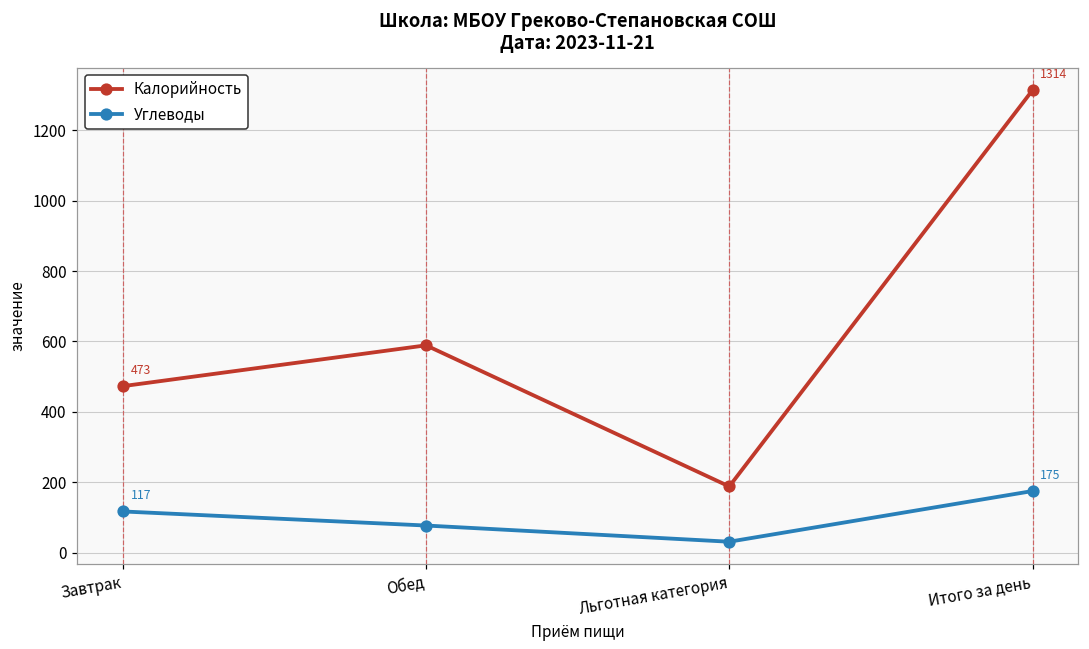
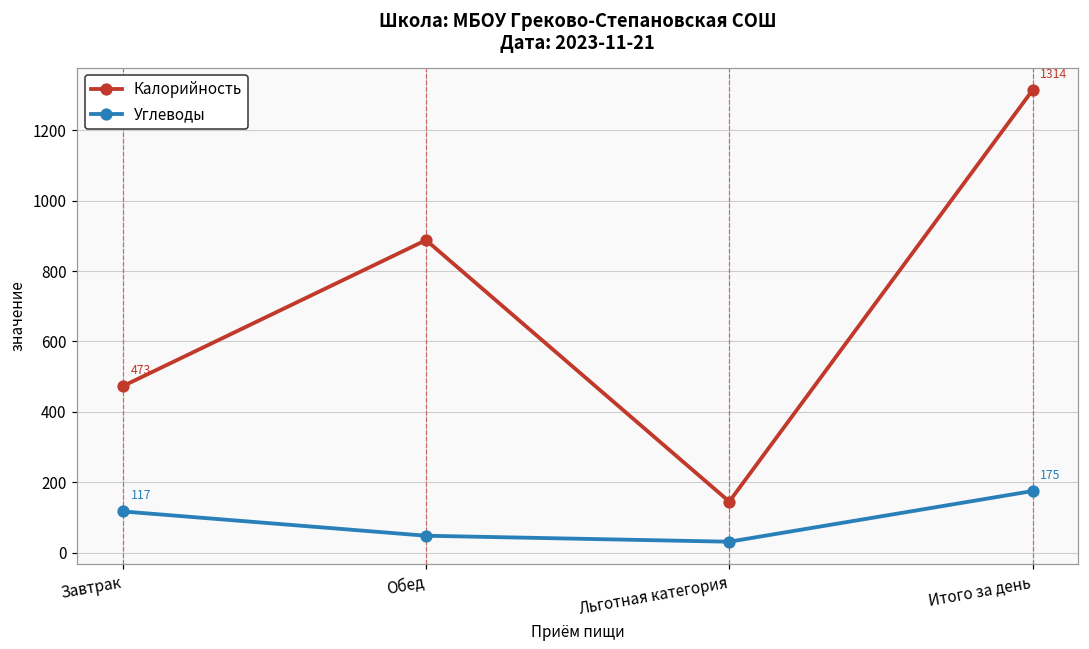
  {
    "Калорийность": {
-     "Обед": 590,
-     "Льготная категория": 190
+     "Обед": 890,
+     "Льготная категория": 150
    },
    "Углеводы": {
-     "Обед": 80,
+     "Обед": 50,
      "Льготная категория": 30
    }
  }
